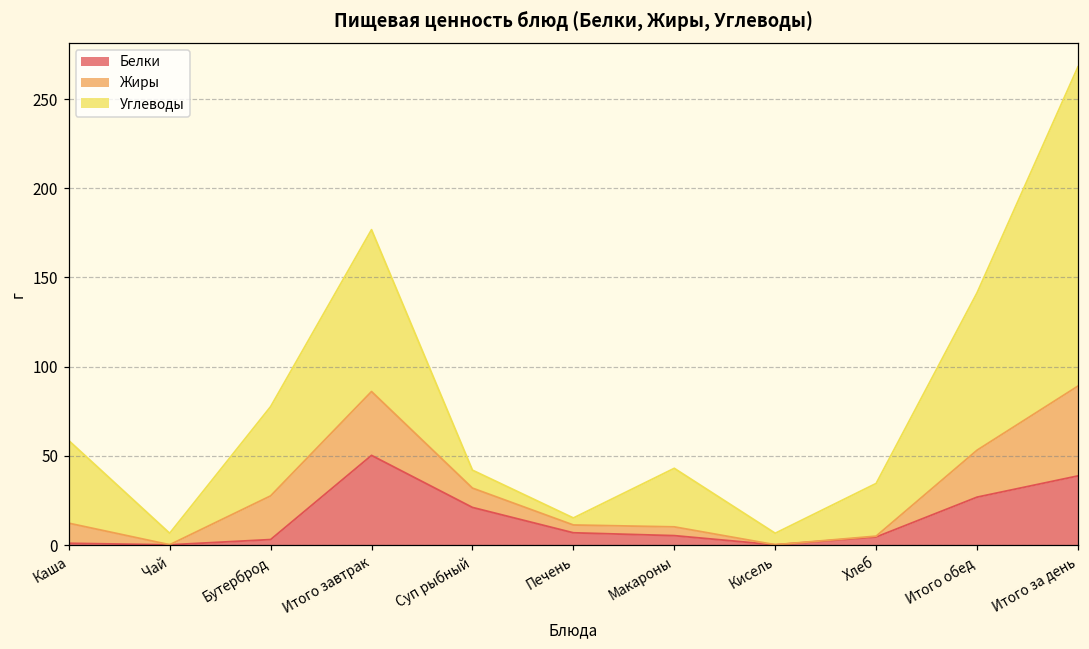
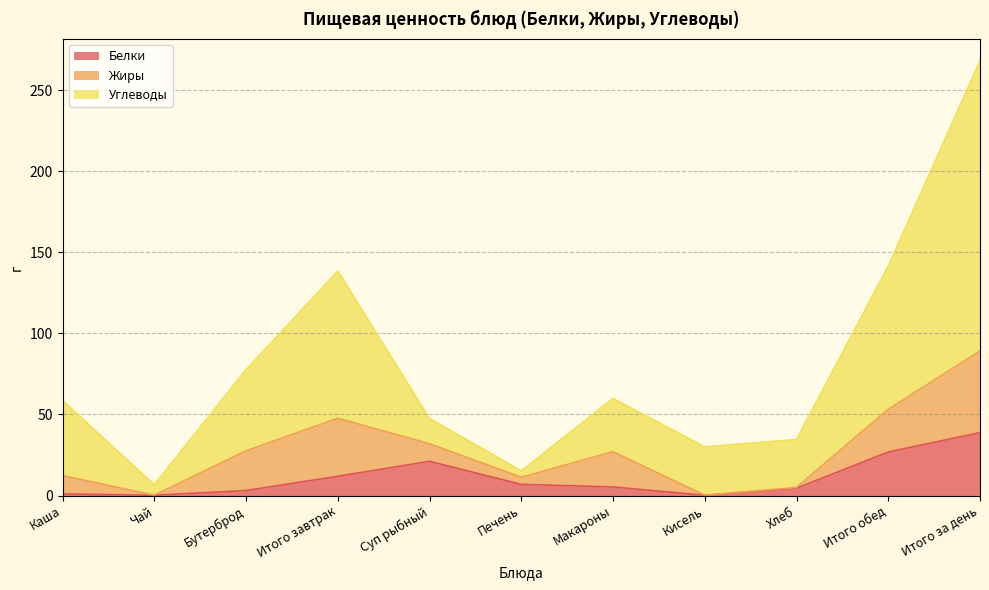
  {
    "Белки": {
      "Каша": 1,
      "Бутерброд": 3,
-     "Итого завтрак": 50,
+     "Итого завтрак": 12,
      "Суп рыбный": 21,
      "Печень": 7,
      "Макароны": 5,
      "Итого обед": 27,
      "Итого за день": 39
    },
    "Жиры": {
      "Каша": 11,
      "Бутерброд": 24,
      "Итого завтрак": 36,
      "Суп рыбный": 11,
      "Печень": 4,
-     "Макароны": 5,
+     "Макароны": 22,
      "Итого обед": 26,
      "Итого за день": 50
    },
    "Углеводы": {
      "Каша": 46,
      "Чай": 6,
      "Бутерброд": 50,
      "Итого завтрак": 91,
-     "Суп рыбный": 10,
+     "Суп рыбный": 16,
      "Печень": 4,
      "Макароны": 33,
-     "Кисель": 6,
+     "Кисель": 30,
      "Хлеб": 30,
      "Итого обед": 88,
      "Итого за день": 179
    }
  }
